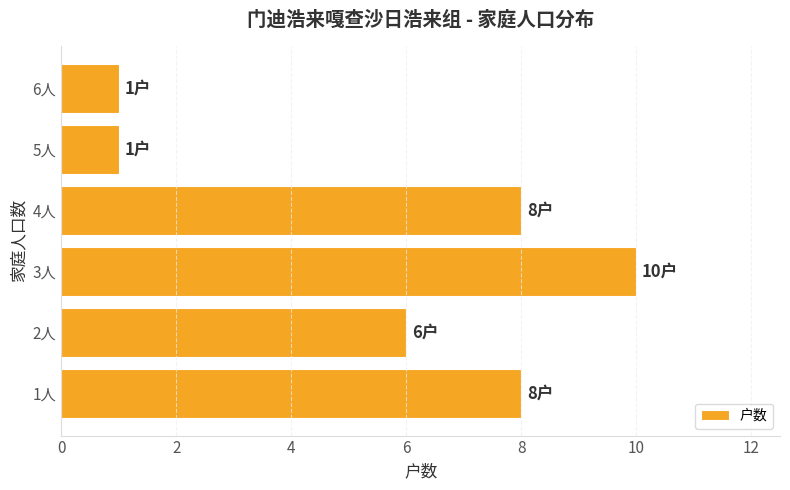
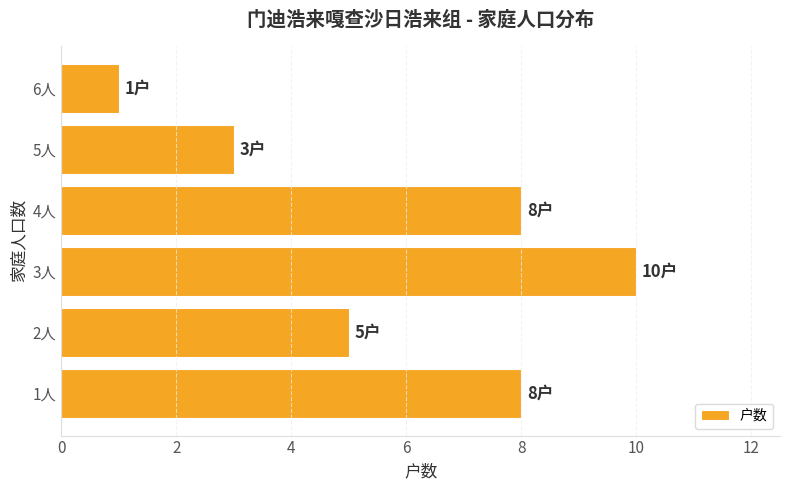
  {
    "6人": "1户",
-   "5人": "1户",
+   "5人": "3户",
    "4人": "8户",
    "3人": "10户",
-   "2人": "6户",
+   "2人": "5户",
    "1人": "8户"
  }
